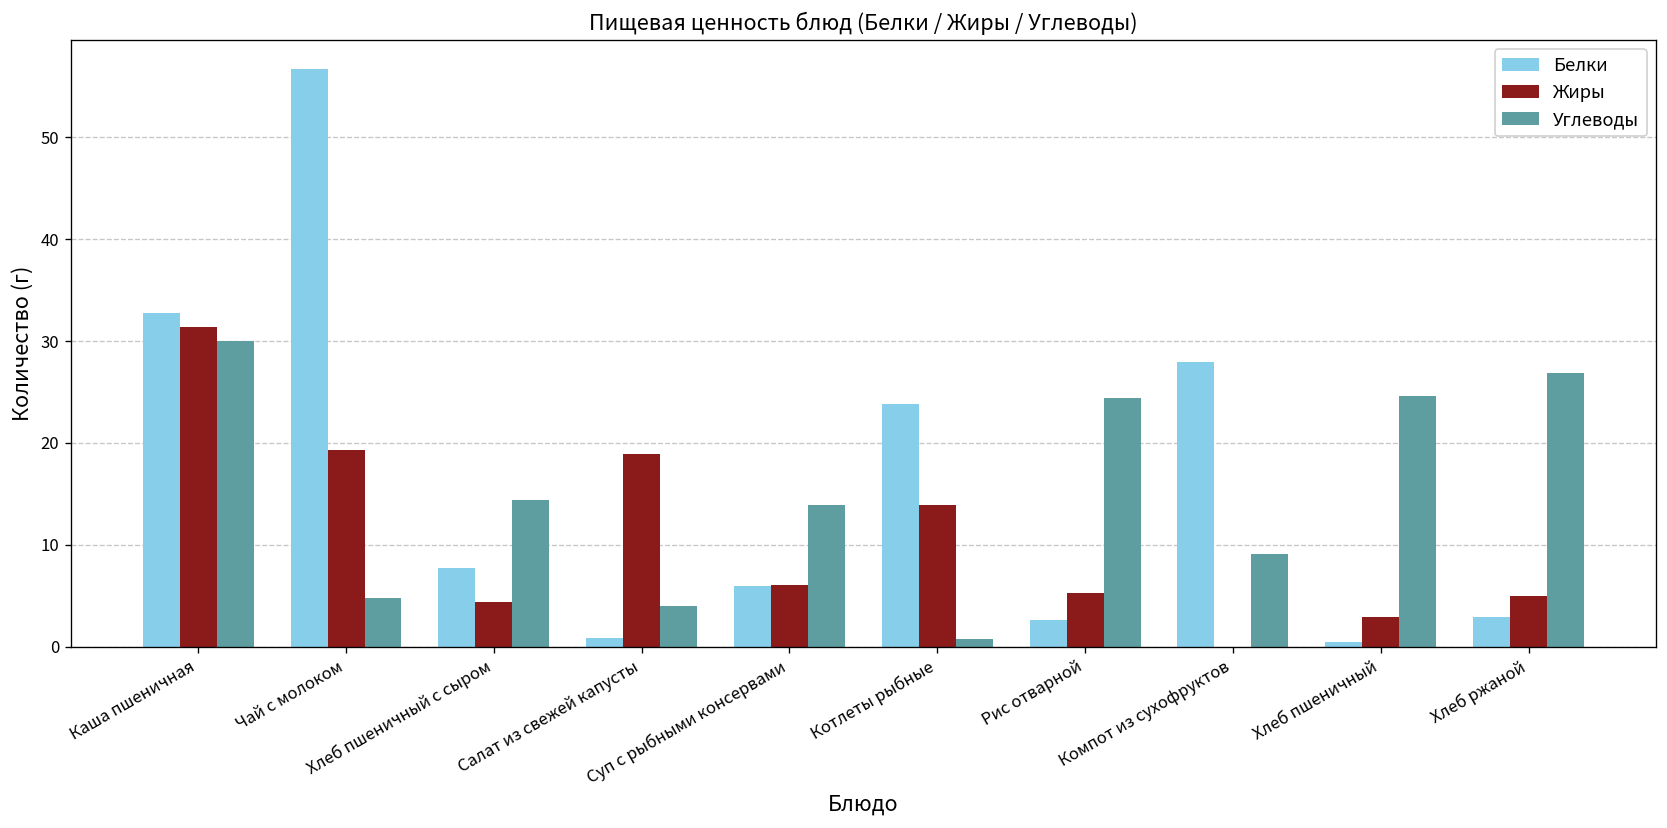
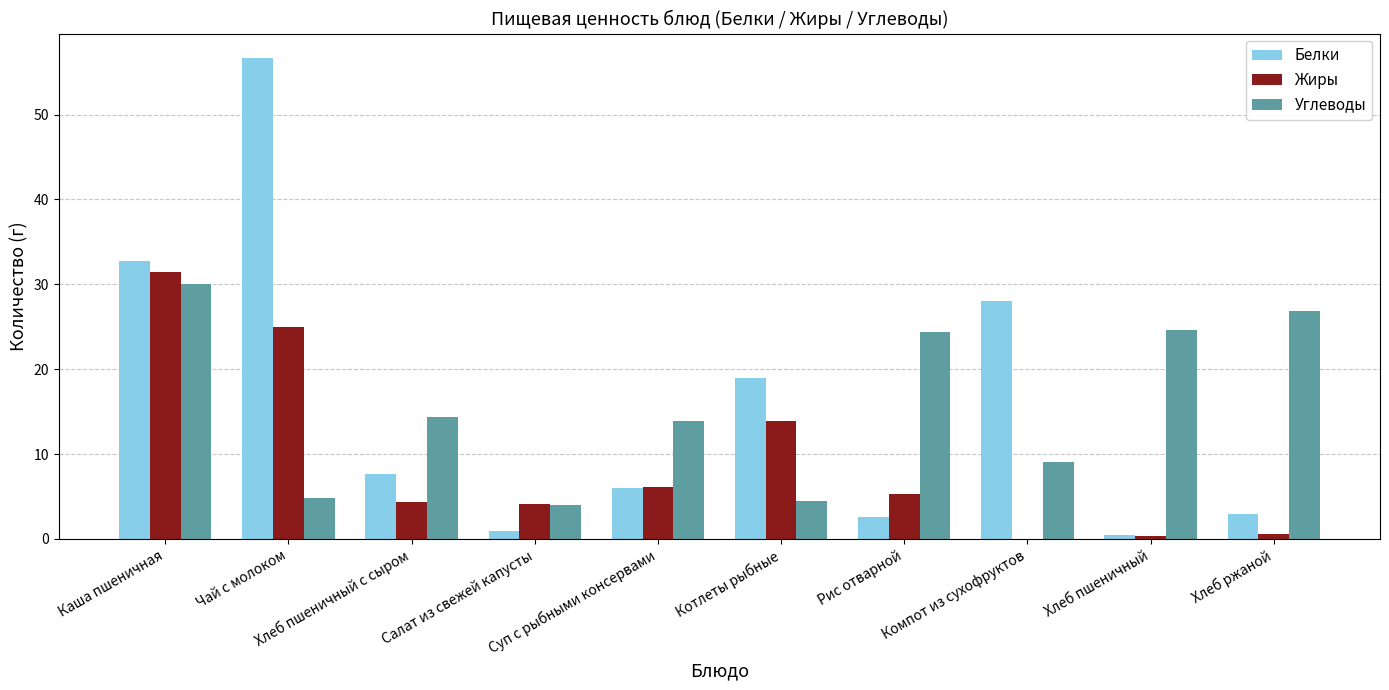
  {
    "Белки": {
      "Каша пшеничная": 33,
      "Чай с молоком": 57,
      "Хлеб пшеничный с сыром": 8,
      "Салат из свежей капусты": 1,
      "Суп с рыбными консервами": 6,
-     "Котлеты рыбные": 24,
+     "Котлеты рыбные": 19,
      "Рис отварной": 3,
      "Компот из сухофруктов": 28,
      "Хлеб пшеничный": 1,
      "Хлеб ржаной": 3
    },
    "Жиры": {
      "Каша пшеничная": 31,
-     "Чай с молоком": 19,
+     "Чай с молоком": 25,
      "Хлеб пшеничный с сыром": 4,
-     "Салат из свежей капусты": 19,
+     "Салат из свежей капусты": 4,
      "Суп с рыбными консервами": 6,
      "Котлеты рыбные": 14,
      "Рис отварной": 5,
      "Компот из сухофруктов": 0,
-     "Хлеб пшеничный": 3,
-     "Хлеб ржаной": 5
+     "Хлеб пшеничный": 0,
+     "Хлеб ржаной": 1
    },
    "Углеводы": {
      "Каша пшеничная": 30,
      "Чай с молоком": 5,
      "Хлеб пшеничный с сыром": 14,
      "Салат из свежей капусты": 4,
      "Суп с рыбными консервами": 14,
-     "Котлеты рыбные": 1,
+     "Котлеты рыбные": 5,
      "Рис отварной": 24,
      "Компот из сухофруктов": 9,
      "Хлеб пшеничный": 25,
      "Хлеб ржаной": 27
    }
  }
